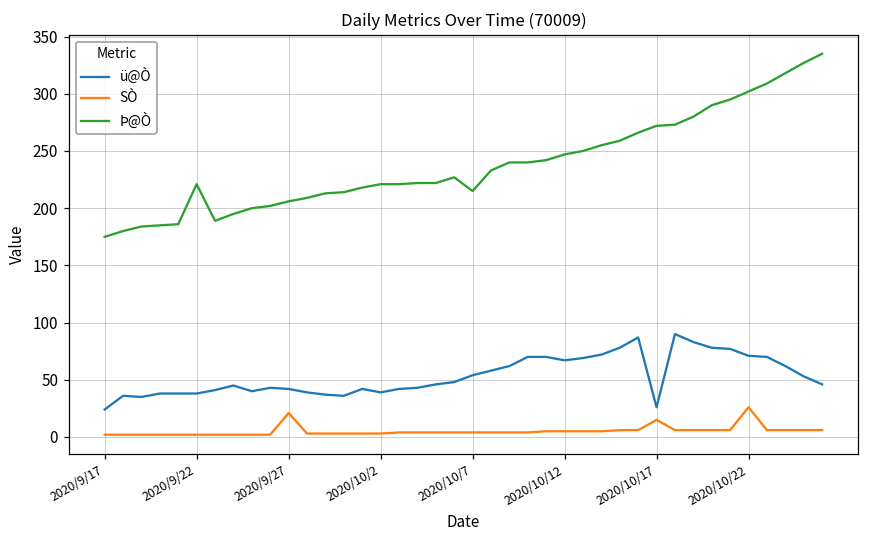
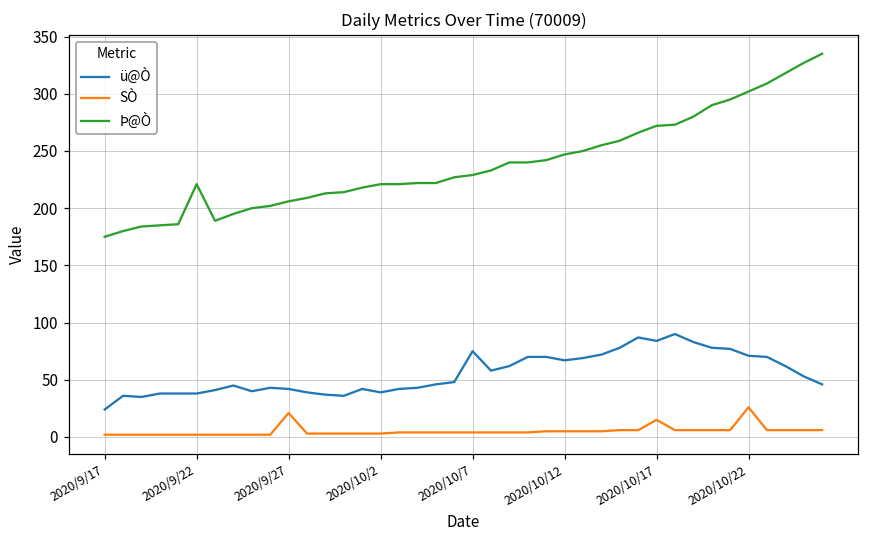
  {
    "ü@Ò": {
      "2020/9/17": 24,
      "2020/9/22": 38,
      "2020/9/27": 42,
      "2020/10/2": 39,
-     "2020/10/7": 54,
+     "2020/10/7": 75,
      "2020/10/12": 67,
-     "2020/10/17": 26,
+     "2020/10/17": 84,
      "2020/10/22": 71
    },
    "SÒ": {
      "2020/9/17": 2,
      "2020/9/22": 2,
      "2020/9/27": 21,
      "2020/10/2": 3,
      "2020/10/7": 4,
      "2020/10/12": 5,
      "2020/10/17": 15,
      "2020/10/22": 26
    },
    "Þ@Ò": {
      "2020/9/17": 175,
      "2020/9/22": 221,
      "2020/9/27": 206,
      "2020/10/2": 221,
-     "2020/10/7": 215,
+     "2020/10/7": 229,
      "2020/10/12": 247,
      "2020/10/17": 272,
      "2020/10/22": 302
    }
  }
